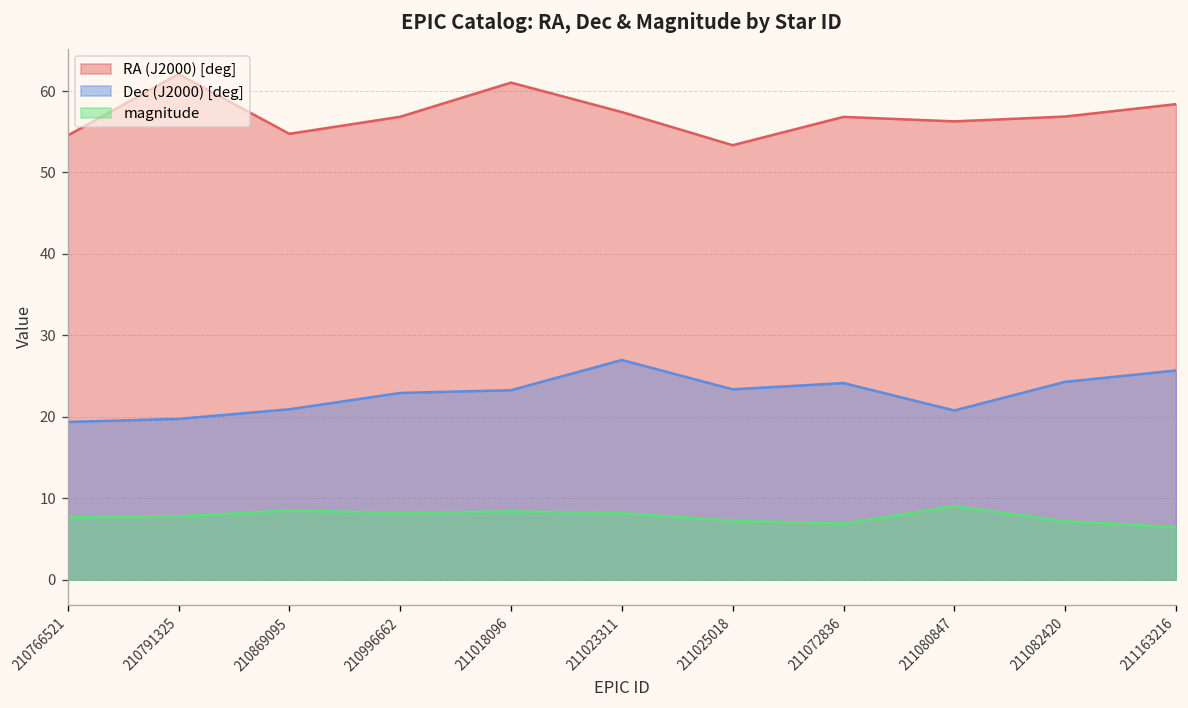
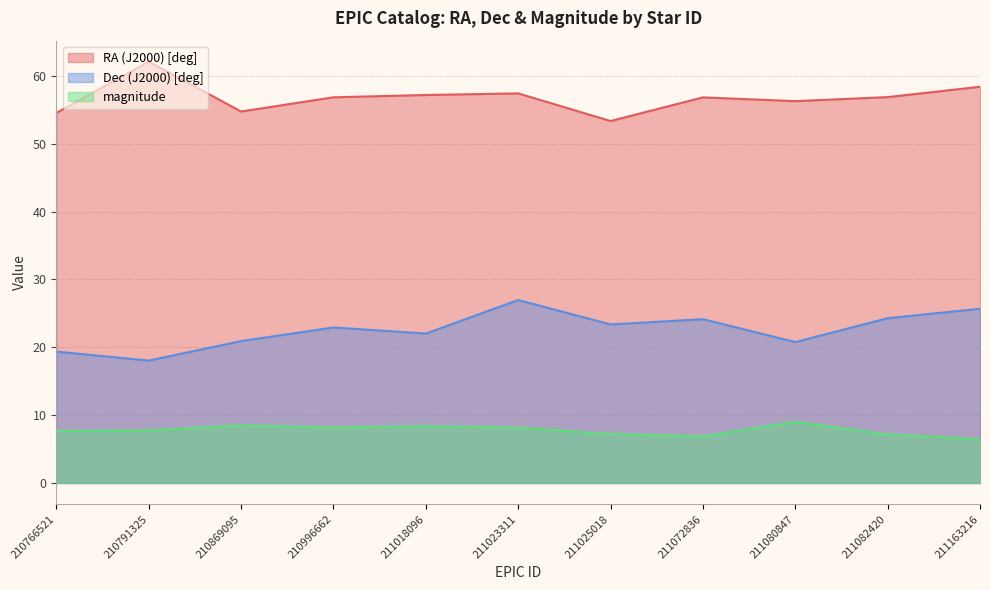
  {
    "RA (J2000) [deg]": {
      "210766521": 55,
      "210869095": 55,
      "210996662": 57,
-     "211018096": 61,
+     "211018096": 57,
      "211023311": 57,
      "211025018": 53,
      "211072836": 57,
      "211080847": 56,
      "211082420": 57,
      "211163216": 58
    },
    "Dec (J2000) [deg]": {
      "210766521": 19,
-     "210791325": 20,
+     "210791325": 18,
      "210869095": 21,
      "210996662": 23,
-     "211018096": 23,
+     "211018096": 22,
      "211023311": 27,
      "211025018": 23,
      "211072836": 24,
      "211080847": 21,
      "211082420": 24,
      "211163216": 26
    },
    "magnitude": {
      "210766521": 8,
      "210791325": 8,
      "210869095": 9,
      "210996662": 8,
      "211018096": 8,
      "211023311": 8,
      "211025018": 7,
      "211072836": 7,
      "211080847": 9,
      "211082420": 7,
      "211163216": 6
    }
  }
